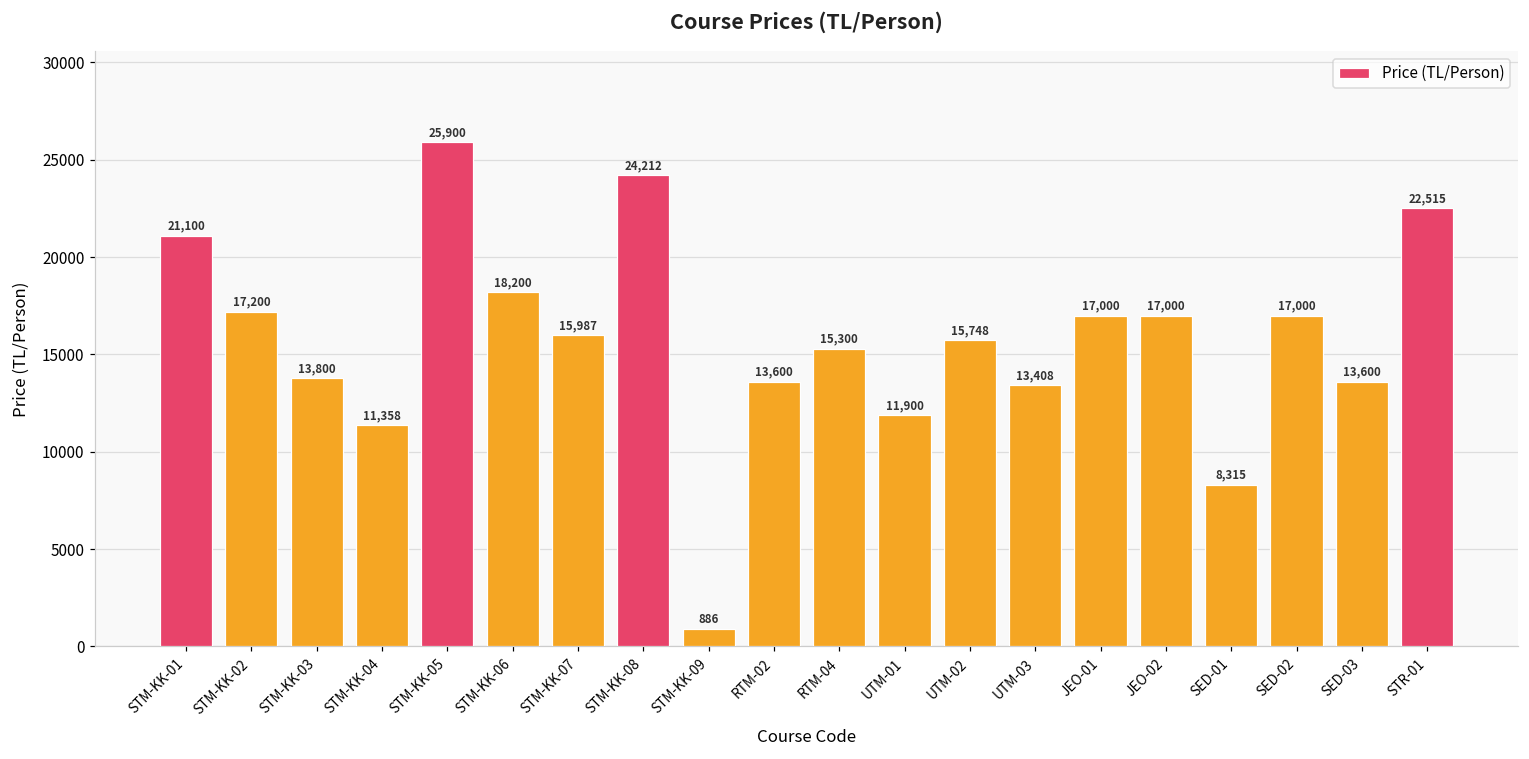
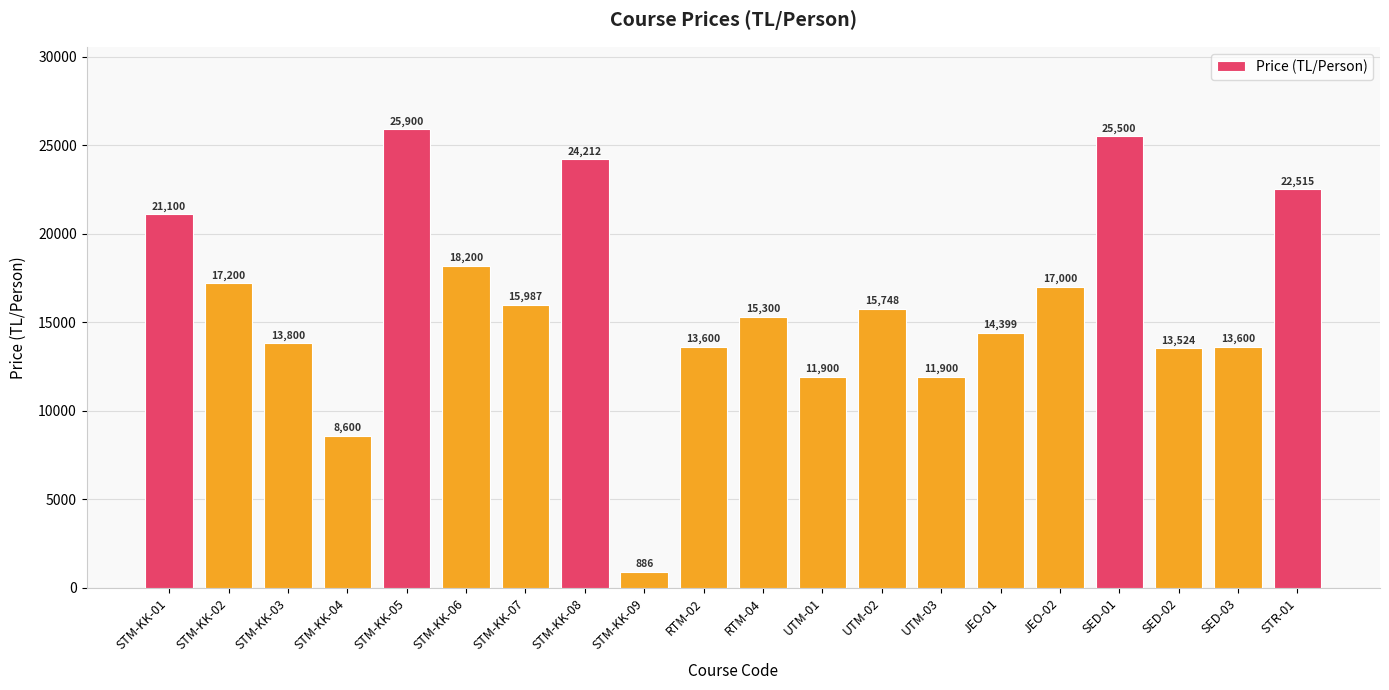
  {
    "STM-KK-01": "21,100",
    "STM-KK-02": "17,200",
    "STM-KK-03": "13,800",
-   "STM-KK-04": "11,358",
+   "STM-KK-04": "8,600",
    "STM-KK-05": "25,900",
    "STM-KK-06": "18,200",
    "STM-KK-07": "15,987",
    "STM-KK-08": "24,212",
    "STM-KK-09": "886",
    "RTM-02": "13,600",
    "RTM-04": "15,300",
    "UTM-01": "11,900",
    "UTM-02": "15,748",
-   "UTM-03": "13,408",
-   "JEO-01": "17,000",
+   "UTM-03": "11,900",
+   "JEO-01": "14,399",
    "JEO-02": "17,000",
-   "SED-01": "8,315",
-   "SED-02": "17,000",
+   "SED-01": "25,500",
+   "SED-02": "13,524",
    "SED-03": "13,600",
    "STR-01": "22,515"
  }
